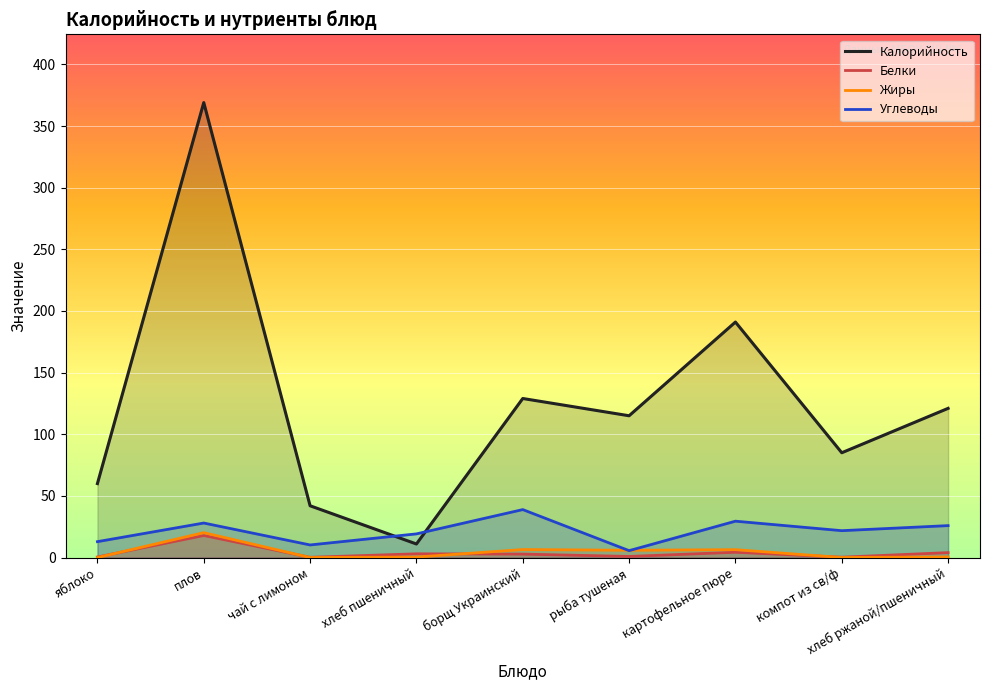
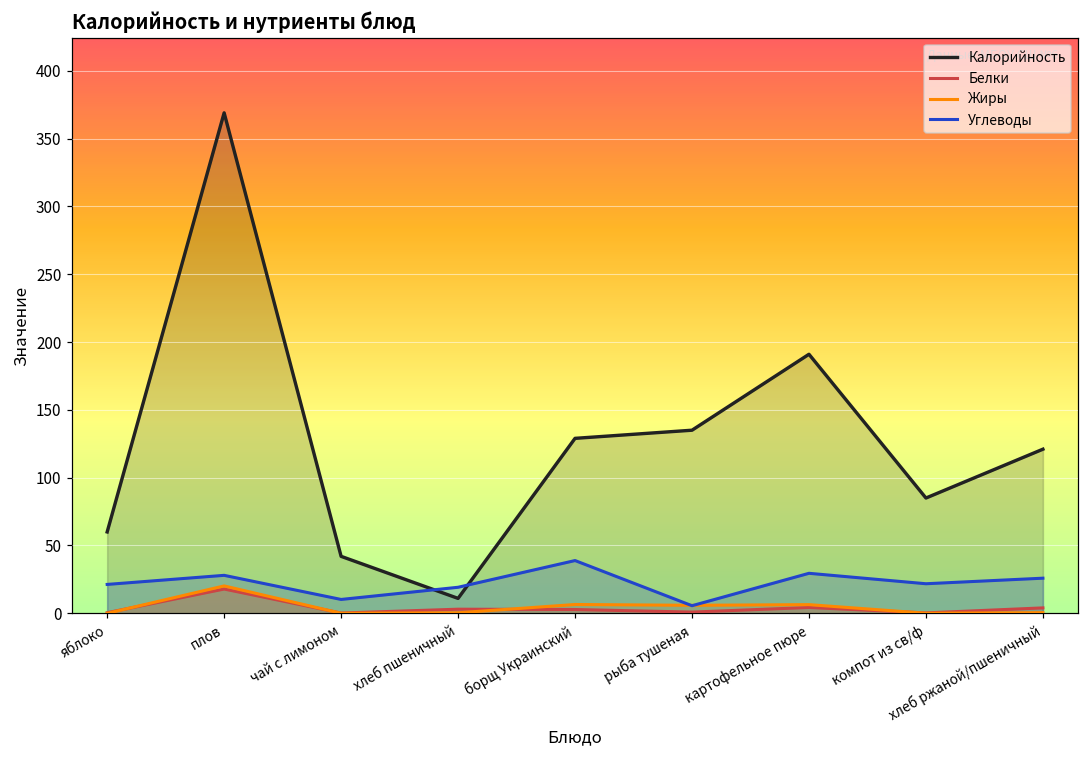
  {
    "Калорийность": {
      "яблоко": 60,
      "плов": 369,
      "чай с лимоном": 42,
      "хлеб пшеничный": 11,
      "борщ Украинский": 129,
-     "рыба тушеная": 115,
+     "рыба тушеная": 135,
      "картофельное пюре": 191,
      "компот из св/ф": 85,
      "хлеб ржаной/пшеничный": 121
    },
    "Белки": {
      "плов": 18,
      "хлеб пшеничный": 3,
      "борщ Украинский": 3,
      "рыба тушеная": 1,
      "картофельное пюре": 4,
      "хлеб ржаной/пшеничный": 4
    },
    "Жиры": {
      "плов": 20,
      "хлеб пшеничный": 0,
      "борщ Украинский": 7,
      "картофельное пюре": 6,
      "хлеб ржаной/пшеничный": 1
    },
    "Углеводы": {
-     "яблоко": 13,
+     "яблоко": 21,
      "плов": 28,
      "чай с лимоном": 10,
      "хлеб пшеничный": 19,
      "борщ Украинский": 39,
      "картофельное пюре": 30,
      "компот из св/ф": 22,
      "хлеб ржаной/пшеничный": 26
    }
  }
